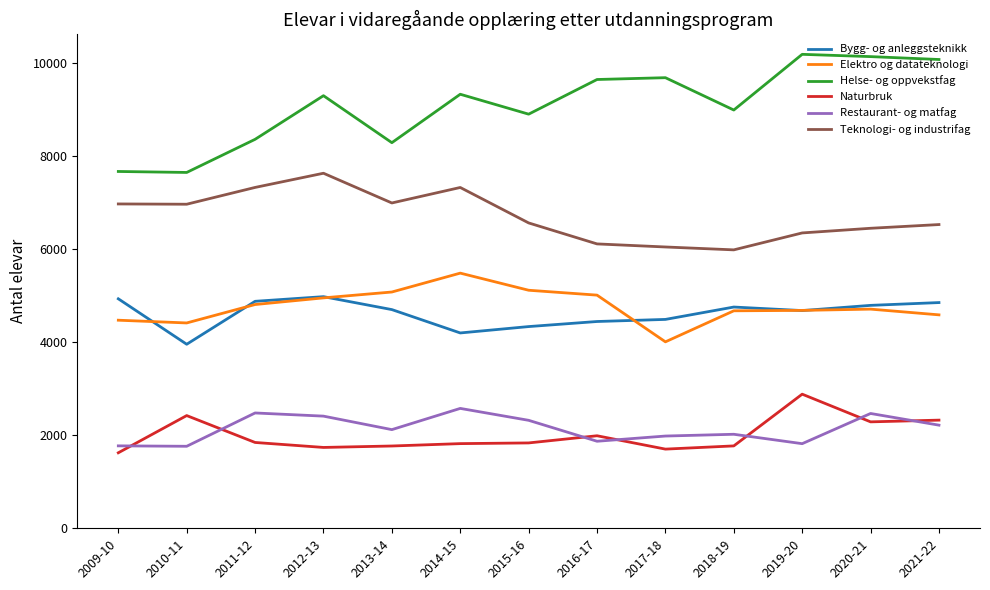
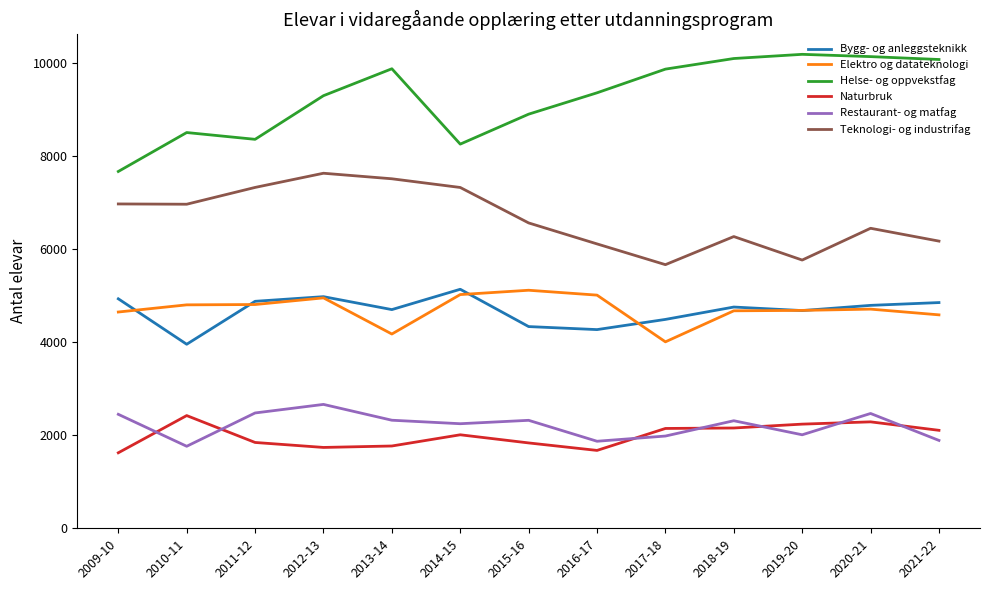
  {
    "Bygg- og anleggsteknikk": {
      "2009-10": 4900,
      "2010-11": 4000,
      "2011-12": 4900,
      "2013-14": 4700,
-     "2014-15": 4200,
+     "2014-15": 5100,
      "2015-16": 4300,
-     "2016-17": 4400,
+     "2016-17": 4300,
      "2017-18": 4500,
      "2018-19": 4800,
      "2020-21": 4800,
      "2021-22": 4900
    },
    "Elektro og datateknologi": {
-     "2009-10": 4500,
-     "2010-11": 4400,
+     "2009-10": 4600,
+     "2010-11": 4800,
      "2011-12": 4800,
-     "2013-14": 5100,
-     "2014-15": 5500,
+     "2013-14": 4200,
+     "2014-15": 5000,
      "2015-16": 5100,
      "2016-17": 5000,
      "2017-18": 4000,
      "2018-19": 4700,
      "2020-21": 4700,
      "2021-22": 4600
    },
    "Helse- og oppvekstfag": {
      "2009-10": 7700,
-     "2010-11": 7600,
+     "2010-11": 8500,
      "2011-12": 8400,
      "2012-13": 9300,
-     "2013-14": 8300,
-     "2014-15": 9300,
+     "2013-14": 9900,
+     "2014-15": 8300,
      "2015-16": 8900,
-     "2016-17": 9600,
-     "2017-18": 9700,
-     "2018-19": 9000,
+     "2016-17": 9400,
+     "2017-18": 9900,
+     "2018-19": 10100,
      "2019-20": 10200,
      "2020-21": 10100,
      "2021-22": 10100
    },
    "Naturbruk": {
      "2009-10": 1600,
      "2010-11": 2400,
      "2011-12": 1800,
      "2012-13": 1700,
      "2013-14": 1800,
-     "2014-15": 1800,
+     "2014-15": 2000,
      "2015-16": 1800,
-     "2016-17": 2000,
-     "2017-18": 1700,
-     "2018-19": 1800,
-     "2019-20": 2900,
+     "2016-17": 1700,
+     "2017-18": 2100,
+     "2018-19": 2200,
+     "2019-20": 2200,
      "2020-21": 2300,
-     "2021-22": 2300
+     "2021-22": 2100
    },
    "Restaurant- og matfag": {
-     "2009-10": 1800,
+     "2009-10": 2500,
      "2010-11": 1800,
      "2011-12": 2500,
-     "2012-13": 2400,
-     "2013-14": 2100,
-     "2014-15": 2600,
+     "2012-13": 2700,
+     "2013-14": 2300,
+     "2014-15": 2200,
      "2015-16": 2300,
      "2016-17": 1900,
      "2017-18": 2000,
-     "2018-19": 2000,
-     "2019-20": 1800,
+     "2018-19": 2300,
+     "2019-20": 2000,
      "2020-21": 2500,
-     "2021-22": 2200
+     "2021-22": 1900
    },
    "Teknologi- og industrifag": {
      "2009-10": 7000,
      "2010-11": 7000,
      "2011-12": 7300,
      "2012-13": 7600,
-     "2013-14": 7000,
+     "2013-14": 7500,
      "2014-15": 7300,
      "2015-16": 6600,
      "2016-17": 6100,
-     "2017-18": 6000,
-     "2018-19": 6000,
-     "2019-20": 6300,
+     "2017-18": 5700,
+     "2018-19": 6300,
+     "2019-20": 5800,
      "2020-21": 6400,
-     "2021-22": 6500
+     "2021-22": 6200
    }
  }
